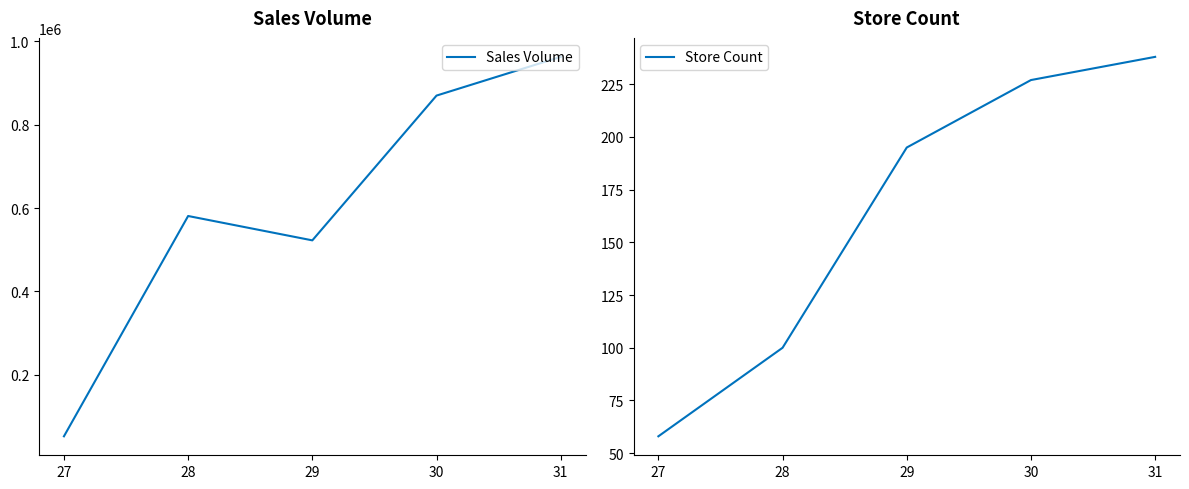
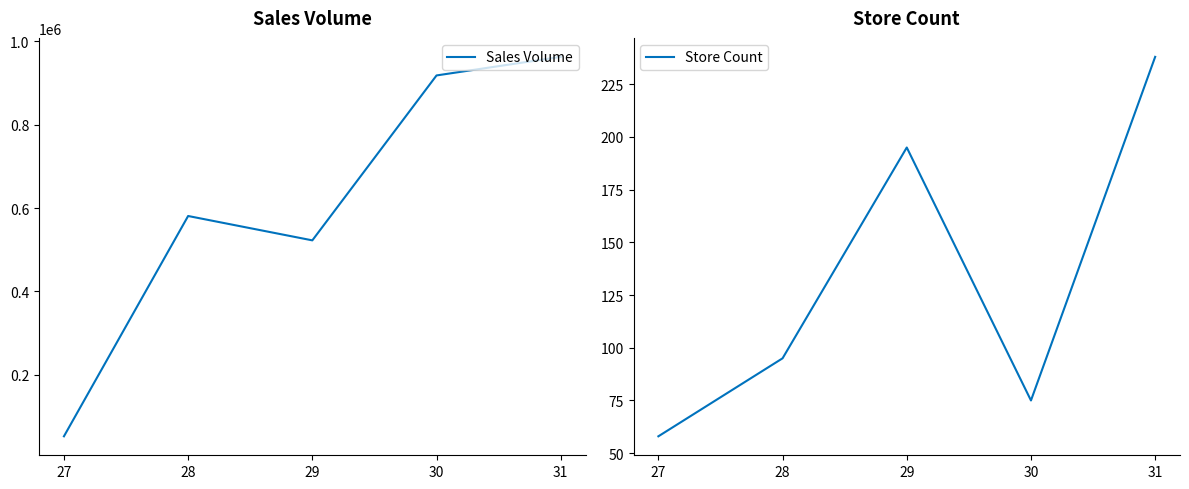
  {
    "Sales Volume": {
      "27": 50000,
      "28": 580000,
      "29": 520000,
-     "30": 870000
+     "30": 920000
    },
    "Store Count": {
      "27": 58,
-     "28": 100,
+     "28": 95,
      "29": 195,
-     "30": 227,
+     "30": 75,
      "31": 238
    }
  }
